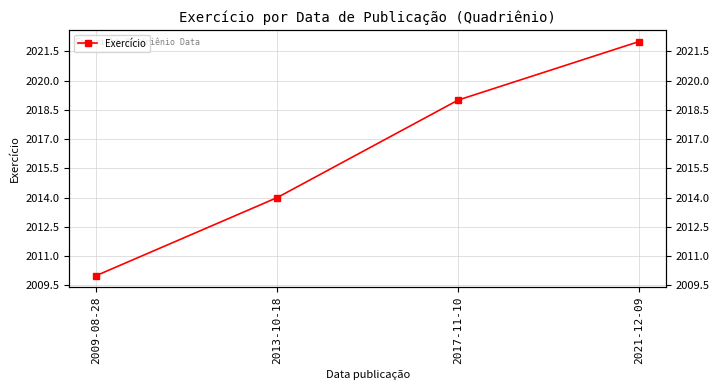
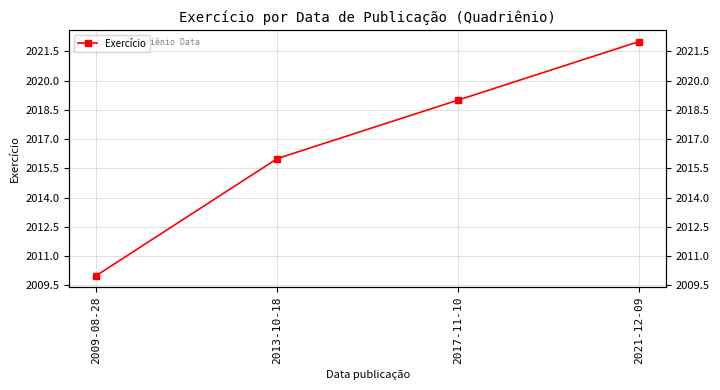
  {
    "2009-08-28": 2010,
-   "2013-10-18": 2014,
+   "2013-10-18": 2016,
    "2017-11-10": 2019,
    "2021-12-09": 2022
  }
